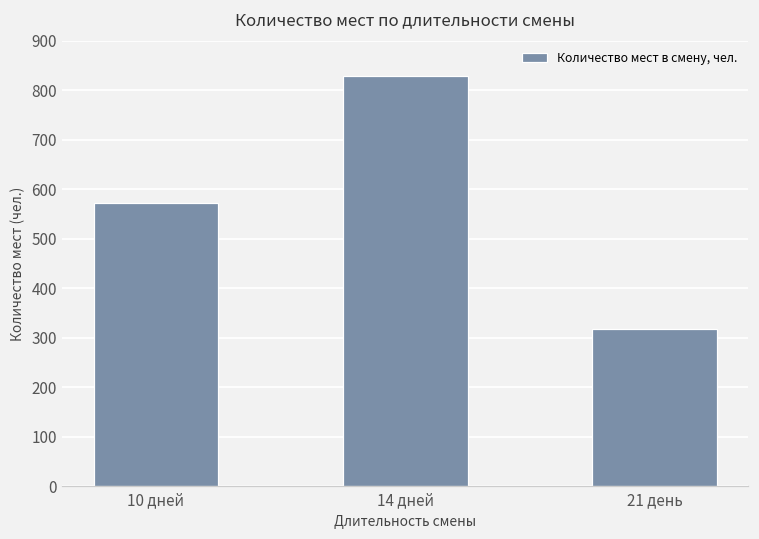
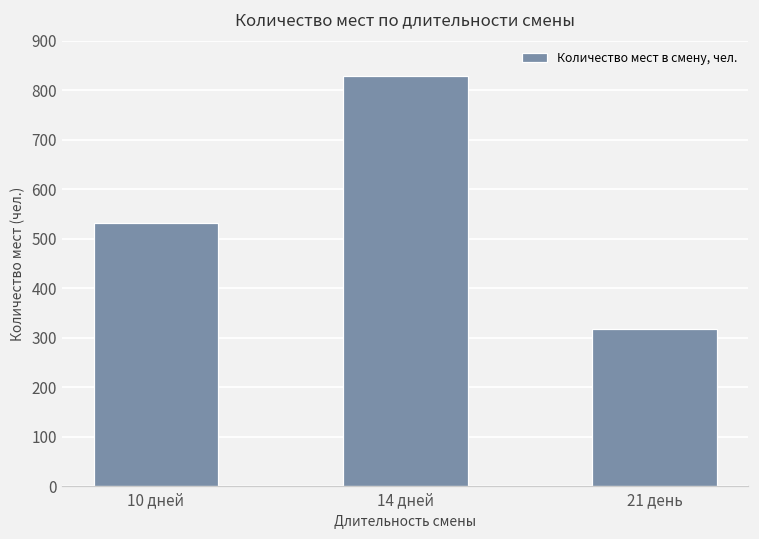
  {
-   "10 дней": 570,
+   "10 дней": 530,
    "14 дней": 830,
    "21 день": 320
  }
